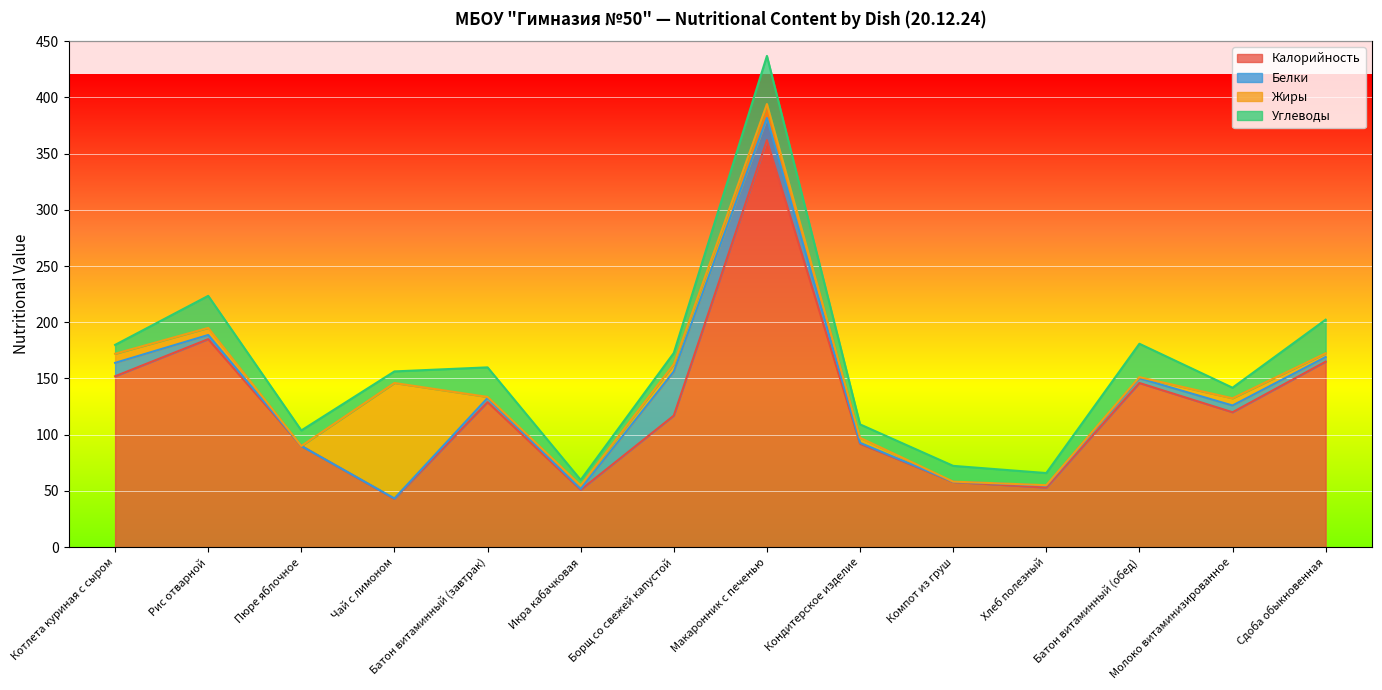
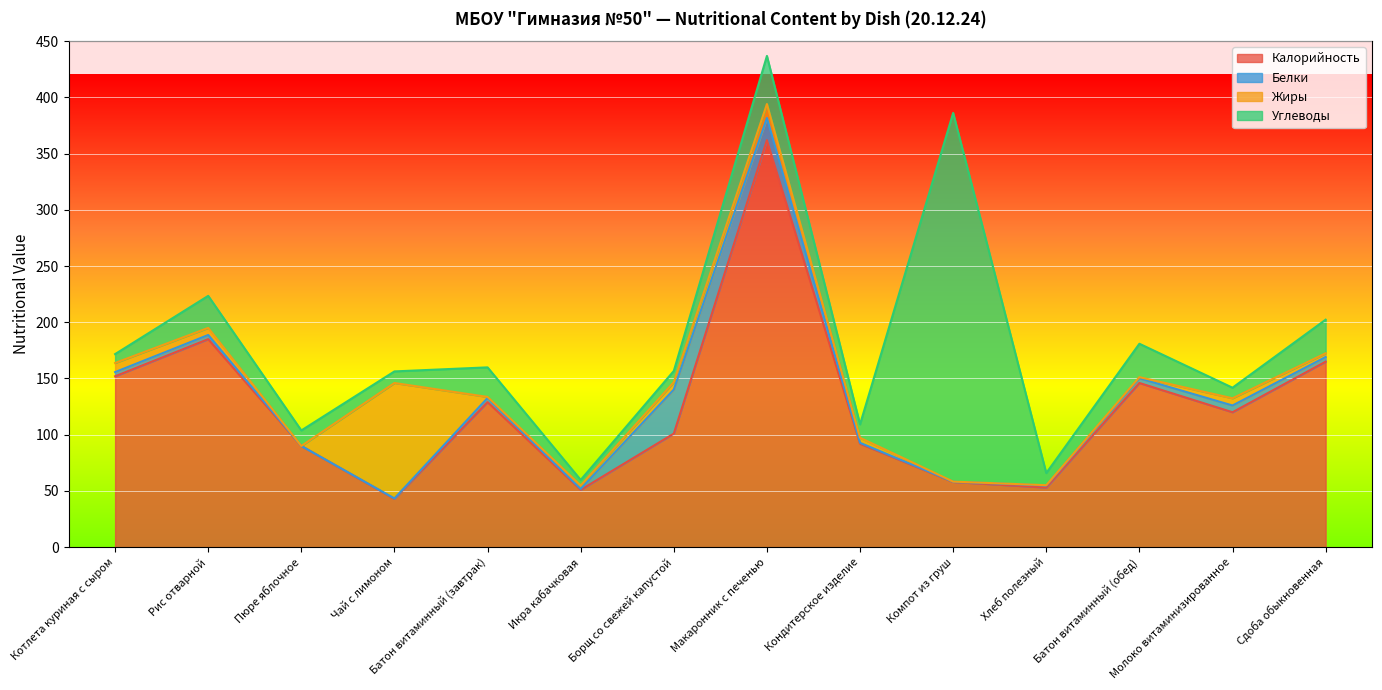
  {
    "Калорийность": {
      "Котлета куриная с сыром": 152,
      "Рис отварной": 185,
      "Батон витаминный (завтрак)": 129,
-     "Борщ со свежей капустой": 117,
+     "Борщ со свежей капустой": 101,
      "Макаронник с печенью": 362,
      "Батон витаминный (обед)": 146,
      "Молоко витаминизированное": 120,
      "Сдоба обыкновенная": 165
    },
    "Белки": {
-     "Котлета куриная с сыром": 12,
+     "Котлета куриная с сыром": 4,
      "Рис отварной": 4,
      "Борщ со свежей капустой": 39,
      "Макаронник с печенью": 20,
      "Молоко витаминизированное": 6,
      "Сдоба обыкновенная": 4
    },
    "Жиры": {
      "Котлета куриная с сыром": 8,
      "Рис отварной": 6,
      "Чай с лимоном": 103,
      "Икра кабачковая": 3,
      "Борщ со свежей капустой": 7,
      "Макаронник с печенью": 12,
      "Кондитерское изделие": 5,
      "Молоко витаминизированное": 6,
      "Сдоба обыкновенная": 3
    },
    "Углеводы": {
      "Котлета куриная с сыром": 8,
      "Рис отварной": 29,
      "Пюре яблочное": 14,
      "Чай с лимоном": 10,
      "Батон витаминный (завтрак)": 26,
      "Икра кабачковая": 5,
      "Борщ со свежей капустой": 10,
      "Макаронник с печенью": 43,
      "Кондитерское изделие": 12,
-     "Компот из груш": 14,
+     "Компот из груш": 328,
      "Хлеб полезный": 11,
      "Батон витаминный (обед)": 30,
      "Молоко витаминизированное": 9,
      "Сдоба обыкновенная": 30
    }
  }
